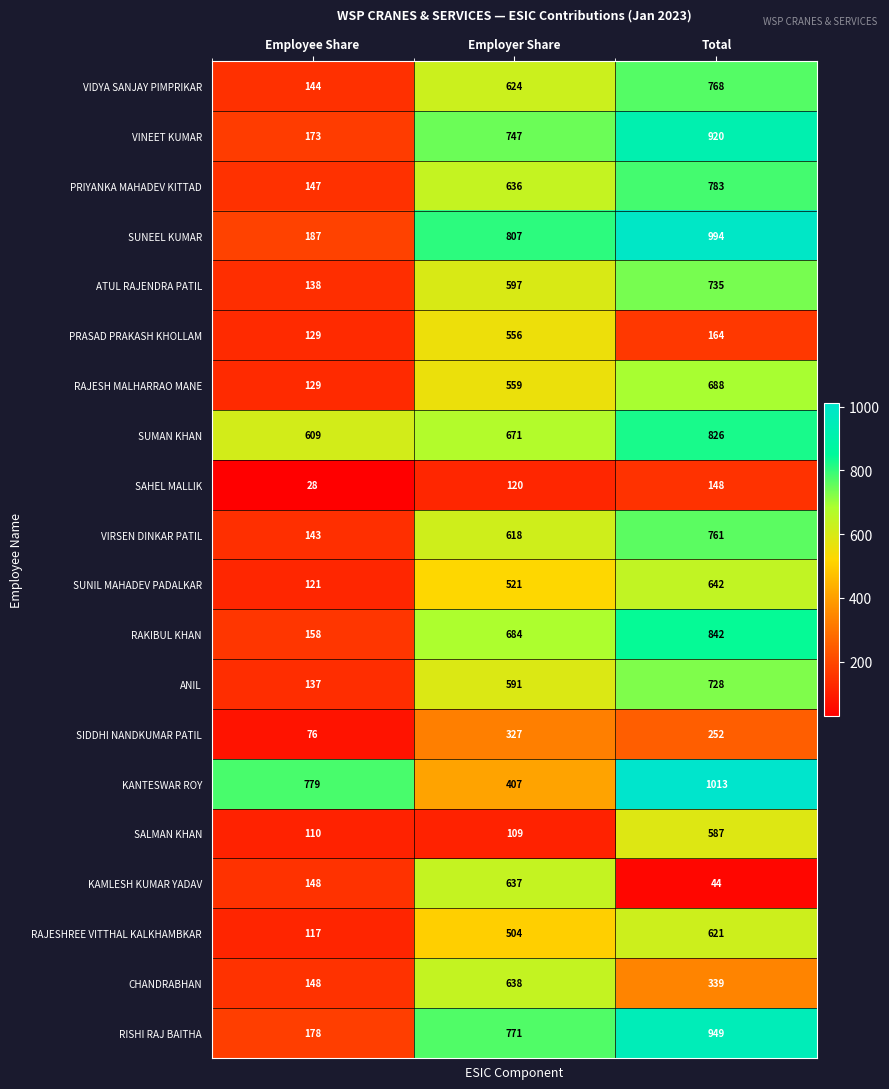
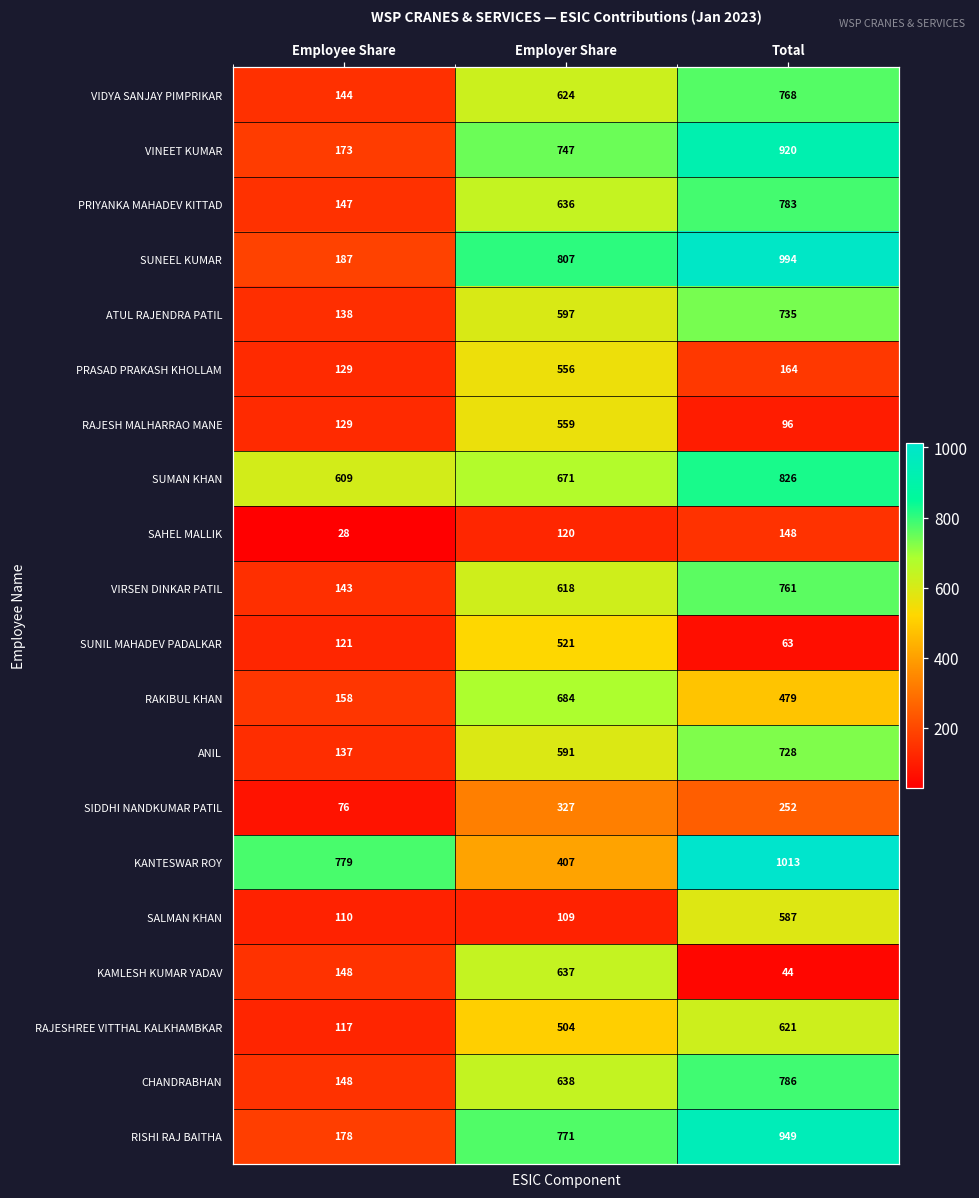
  {
    "VIDYA SANJAY PIMPRIKAR": {
      "Employee Share": 144,
      "Employer Share": 624,
      "Total": 768
    },
    "VINEET KUMAR": {
      "Employee Share": 173,
      "Employer Share": 747,
      "Total": 920
    },
    "PRIYANKA MAHADEV KITTAD": {
      "Employee Share": 147,
      "Employer Share": 636,
      "Total": 783
    },
    "SUNEEL KUMAR": {
      "Employee Share": 187,
      "Employer Share": 807,
      "Total": 994
    },
    "ATUL RAJENDRA PATIL": {
      "Employee Share": 138,
      "Employer Share": 597,
      "Total": 735
    },
    "PRASAD PRAKASH KHOLLAM": {
      "Employee Share": 129,
      "Employer Share": 556,
      "Total": 164
    },
    "RAJESH MALHARRAO MANE": {
      "Employee Share": 129,
      "Employer Share": 559,
-     "Total": 688
+     "Total": 96
    },
    "SUMAN KHAN": {
      "Employee Share": 609,
      "Employer Share": 671,
      "Total": 826
    },
    "SAHEL MALLIK": {
      "Employee Share": 28,
      "Employer Share": 120,
      "Total": 148
    },
    "VIRSEN DINKAR PATIL": {
      "Employee Share": 143,
      "Employer Share": 618,
      "Total": 761
    },
    "SUNIL MAHADEV PADALKAR": {
      "Employee Share": 121,
      "Employer Share": 521,
-     "Total": 642
+     "Total": 63
    },
    "RAKIBUL KHAN": {
      "Employee Share": 158,
      "Employer Share": 684,
-     "Total": 842
+     "Total": 479
    },
    "ANIL": {
      "Employee Share": 137,
      "Employer Share": 591,
      "Total": 728
    },
    "SIDDHI NANDKUMAR PATIL": {
      "Employee Share": 76,
      "Employer Share": 327,
      "Total": 252
    },
    "KANTESWAR ROY": {
      "Employee Share": 779,
      "Employer Share": 407,
      "Total": 1013
    },
    "SALMAN KHAN": {
      "Employee Share": 110,
      "Employer Share": 109,
      "Total": 587
    },
    "KAMLESH KUMAR YADAV": {
      "Employee Share": 148,
      "Employer Share": 637,
      "Total": 44
    },
    "RAJESHREE VITTHAL KALKHAMBKAR": {
      "Employee Share": 117,
      "Employer Share": 504,
      "Total": 621
    },
    "CHANDRABHAN": {
      "Employee Share": 148,
      "Employer Share": 638,
-     "Total": 339
+     "Total": 786
    },
    "RISHI RAJ BAITHA": {
      "Employee Share": 178,
      "Employer Share": 771,
      "Total": 949
    }
  }
